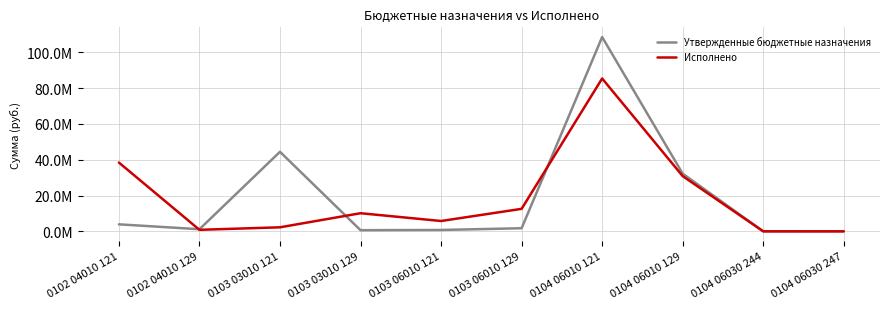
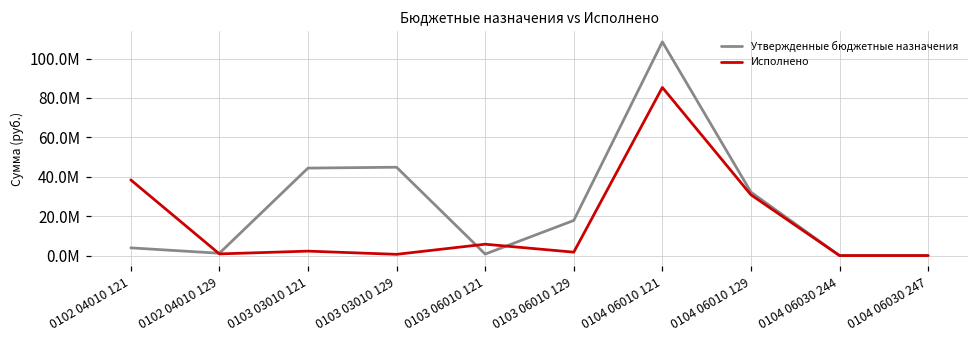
  {
    "Утвержденные бюджетные назначения": {
      "0102 04010 121": 4000000,
      "0103 03010 121": 44000000,
-     "0103 03010 129": 1000000,
+     "0103 03010 129": 45000000,
      "0103 06010 121": 1000000,
-     "0103 06010 129": 2000000,
+     "0103 06010 129": 18000000,
      "0104 06010 121": 108000000
    },
    "Исполнено": {
      "0102 04010 121": 38000000,
      "0103 03010 121": 2000000,
-     "0103 03010 129": 10000000,
+     "0103 03010 129": 1000000,
      "0103 06010 121": 6000000,
-     "0103 06010 129": 13000000,
+     "0103 06010 129": 2000000,
      "0104 06010 121": 85000000
    }
  }
